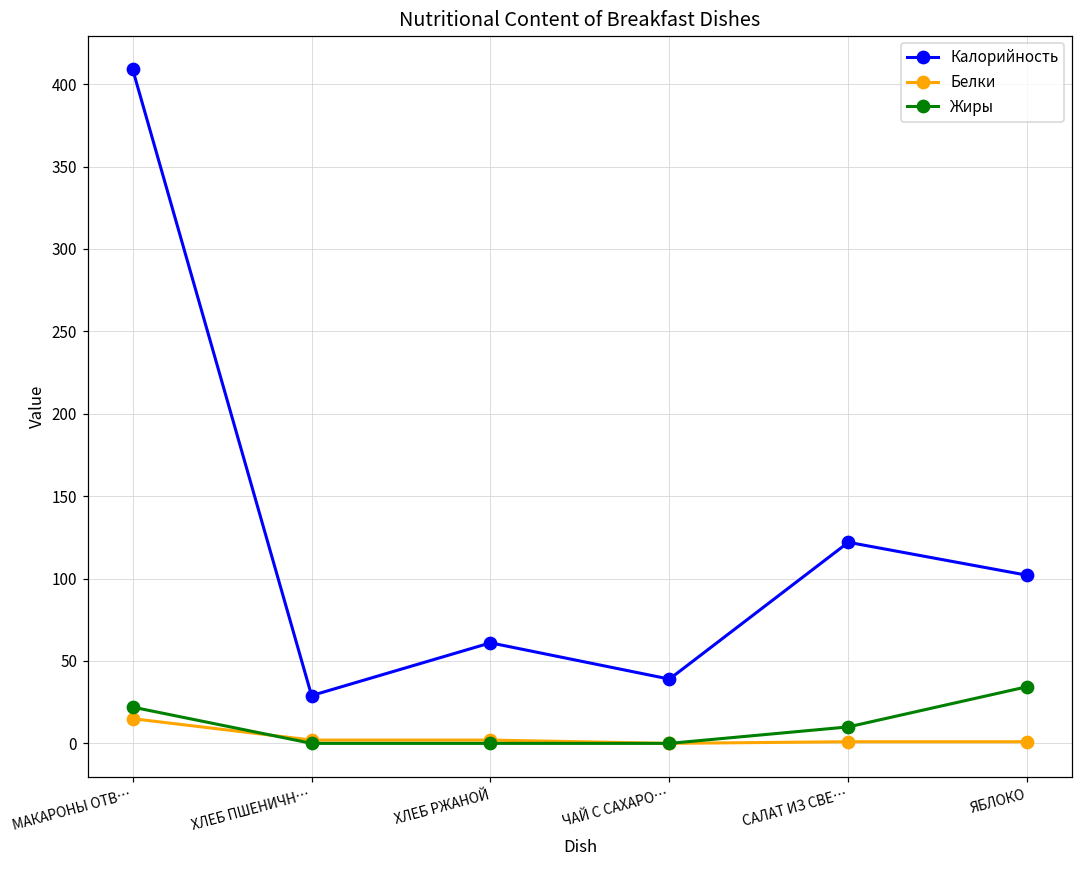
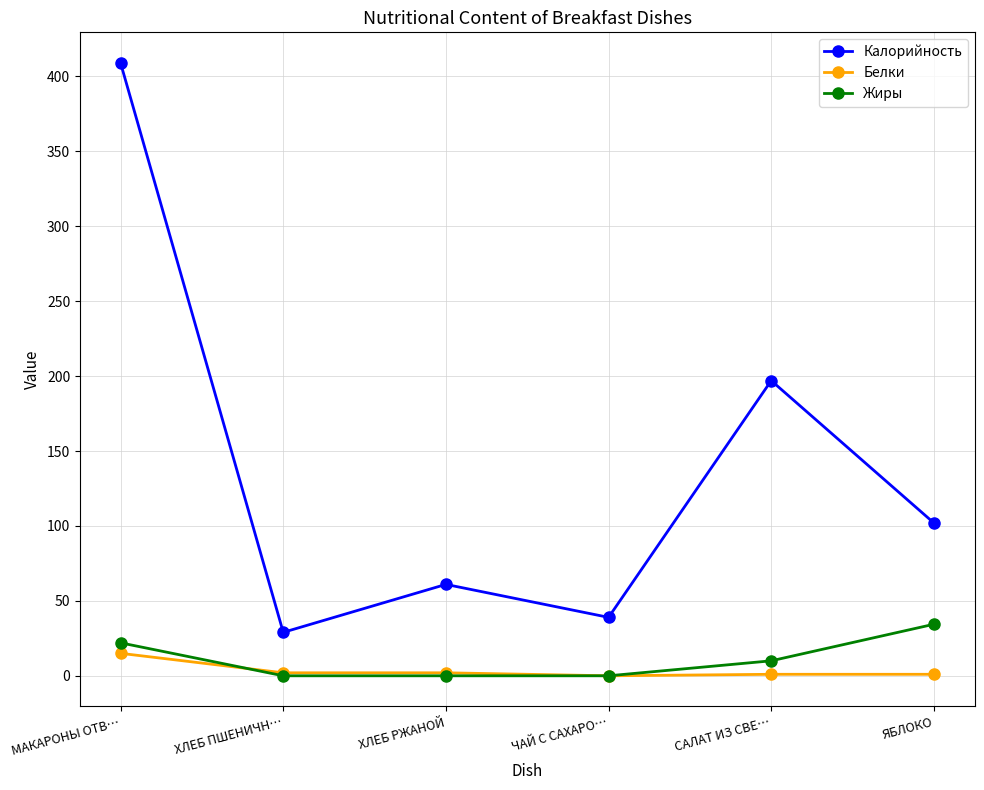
  {
    "Калорийность": {
      "МАКАРОНЫ ОТВ…": 409,
      "ХЛЕБ ПШЕНИЧН…": 29,
      "ХЛЕБ РЖАНОЙ": 61,
      "ЧАЙ С САХАРО…": 39,
-     "САЛАТ ИЗ СВЕ…": 122,
+     "САЛАТ ИЗ СВЕ…": 197,
      "ЯБЛОКО": 102
    },
    "Белки": {
      "МАКАРОНЫ ОТВ…": 15,
      "ХЛЕБ ПШЕНИЧН…": 2,
      "ХЛЕБ РЖАНОЙ": 2,
      "САЛАТ ИЗ СВЕ…": 1,
      "ЯБЛОКО": 1
    },
    "Жиры": {
      "МАКАРОНЫ ОТВ…": 22,
      "ХЛЕБ ПШЕНИЧН…": 0,
      "ХЛЕБ РЖАНОЙ": 0,
      "САЛАТ ИЗ СВЕ…": 10,
      "ЯБЛОКО": 34
    }
  }
